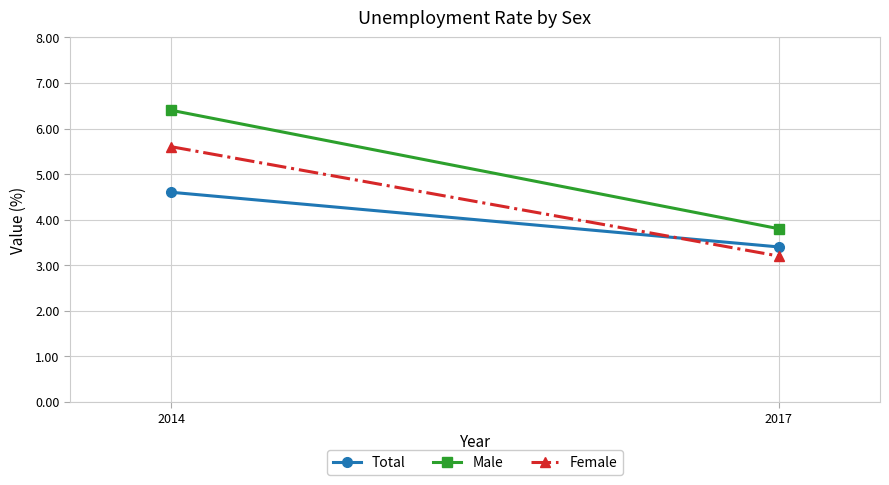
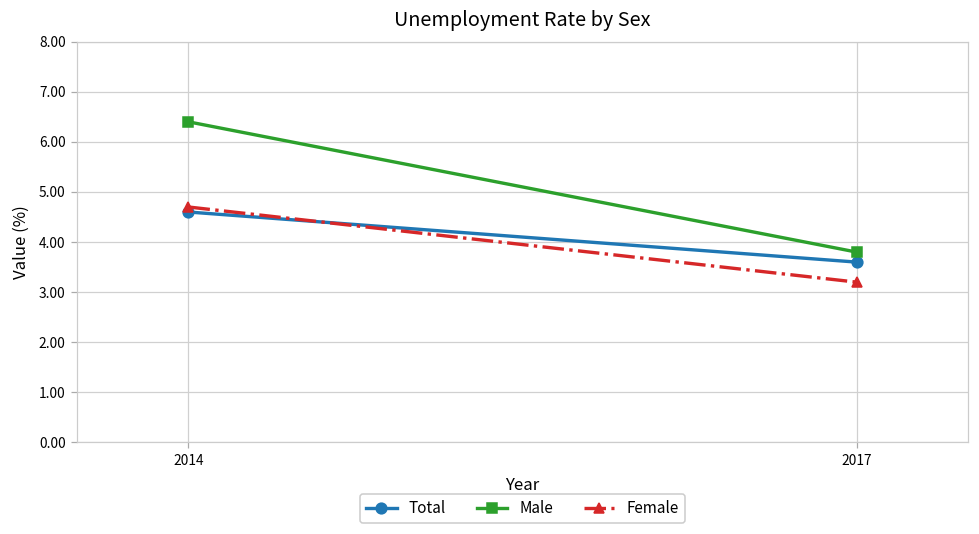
  {
    "Total": {
      "2014": 4.6,
-     "2017": 3.4
+     "2017": 3.6
    },
    "Male": {
      "2014": 6.4,
      "2017": 3.8
    },
    "Female": {
-     "2014": 5.6,
+     "2014": 4.7,
      "2017": 3.2
    }
  }
